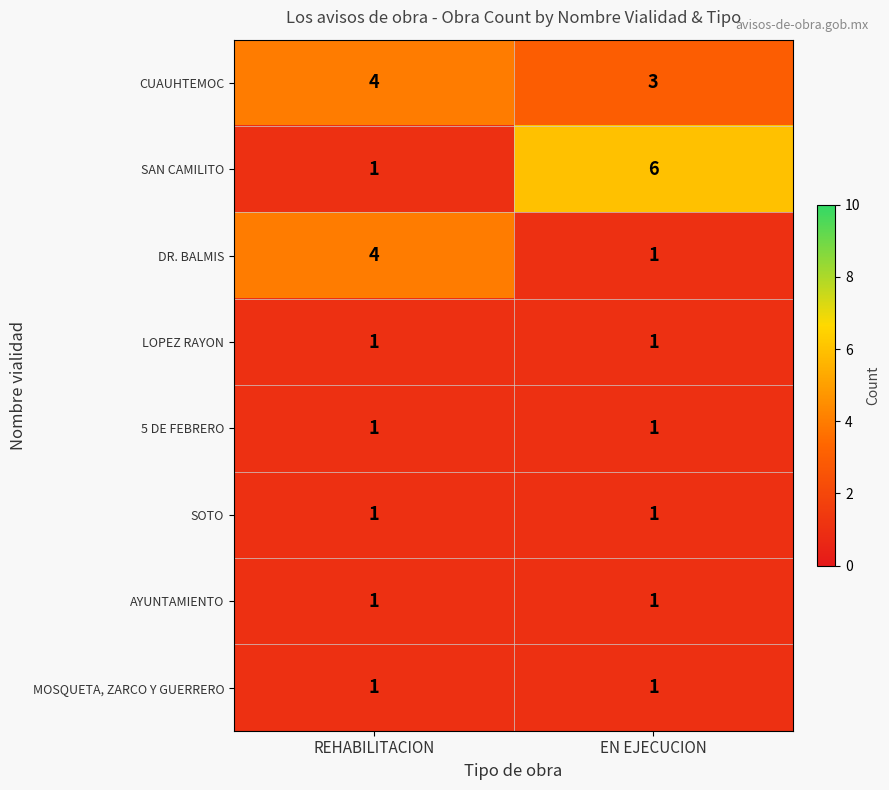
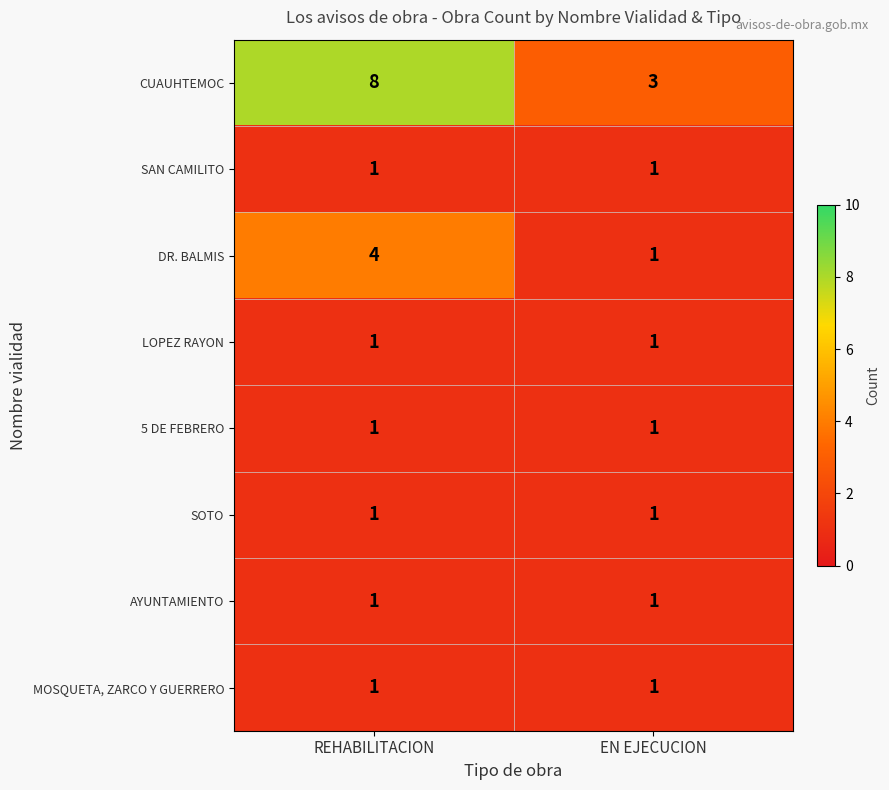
  {
    "CUAUHTEMOC": {
-     "REHABILITACION": 4,
+     "REHABILITACION": 8,
      "EN EJECUCION": 3
    },
    "SAN CAMILITO": {
      "REHABILITACION": 1,
-     "EN EJECUCION": 6
+     "EN EJECUCION": 1
    },
    "DR. BALMIS": {
      "REHABILITACION": 4,
      "EN EJECUCION": 1
    },
    "LOPEZ RAYON": {
      "REHABILITACION": 1,
      "EN EJECUCION": 1
    },
    "5 DE FEBRERO": {
      "REHABILITACION": 1,
      "EN EJECUCION": 1
    },
    "SOTO": {
      "REHABILITACION": 1,
      "EN EJECUCION": 1
    },
    "AYUNTAMIENTO": {
      "REHABILITACION": 1,
      "EN EJECUCION": 1
    },
    "MOSQUETA, ZARCO Y GUERRERO": {
      "REHABILITACION": 1,
      "EN EJECUCION": 1
    }
  }
